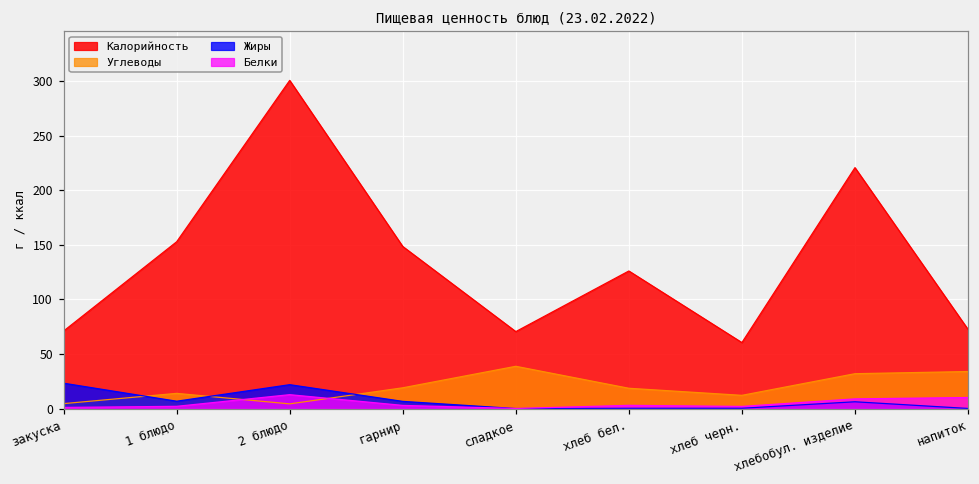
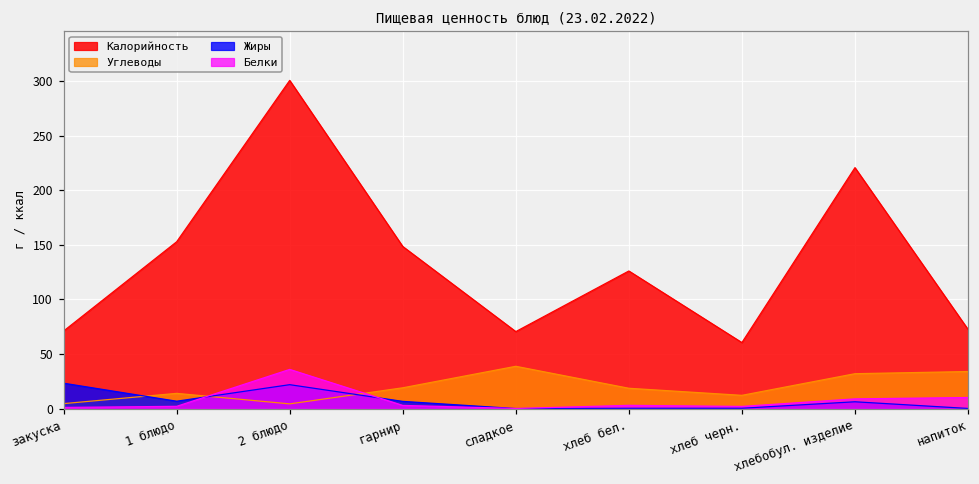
  {
    "Калорийность": {
      "закуска": 70,
      "1 блюдо": 150,
      "2 блюдо": 300,
      "гарнир": 150,
      "сладкое": 70,
      "хлеб бел.": 130,
      "хлеб черн.": 60,
      "хлебобул. изделие": 220,
      "напиток": 70
    },
    "Углеводы": {
      "закуска": 0,
      "1 блюдо": 10,
      "2 блюдо": 0,
      "гарнир": 20,
      "сладкое": 40,
      "хлеб бел.": 20,
      "хлеб черн.": 10,
      "хлебобул. изделие": 30,
      "напиток": 30
    },
    "Жиры": {
      "закуска": 20,
      "1 блюдо": 10,
      "2 блюдо": 20,
      "гарнир": 10,
      "хлеб бел.": 0,
      "хлебобул. изделие": 10,
      "напиток": 0
    },
    "Белки": {
      "закуска": 0,
      "1 блюдо": 0,
-     "2 блюдо": 10,
+     "2 блюдо": 40,
      "гарнир": 0,
      "хлеб бел.": 0,
      "хлебобул. изделие": 10,
      "напиток": 10
    }
  }
